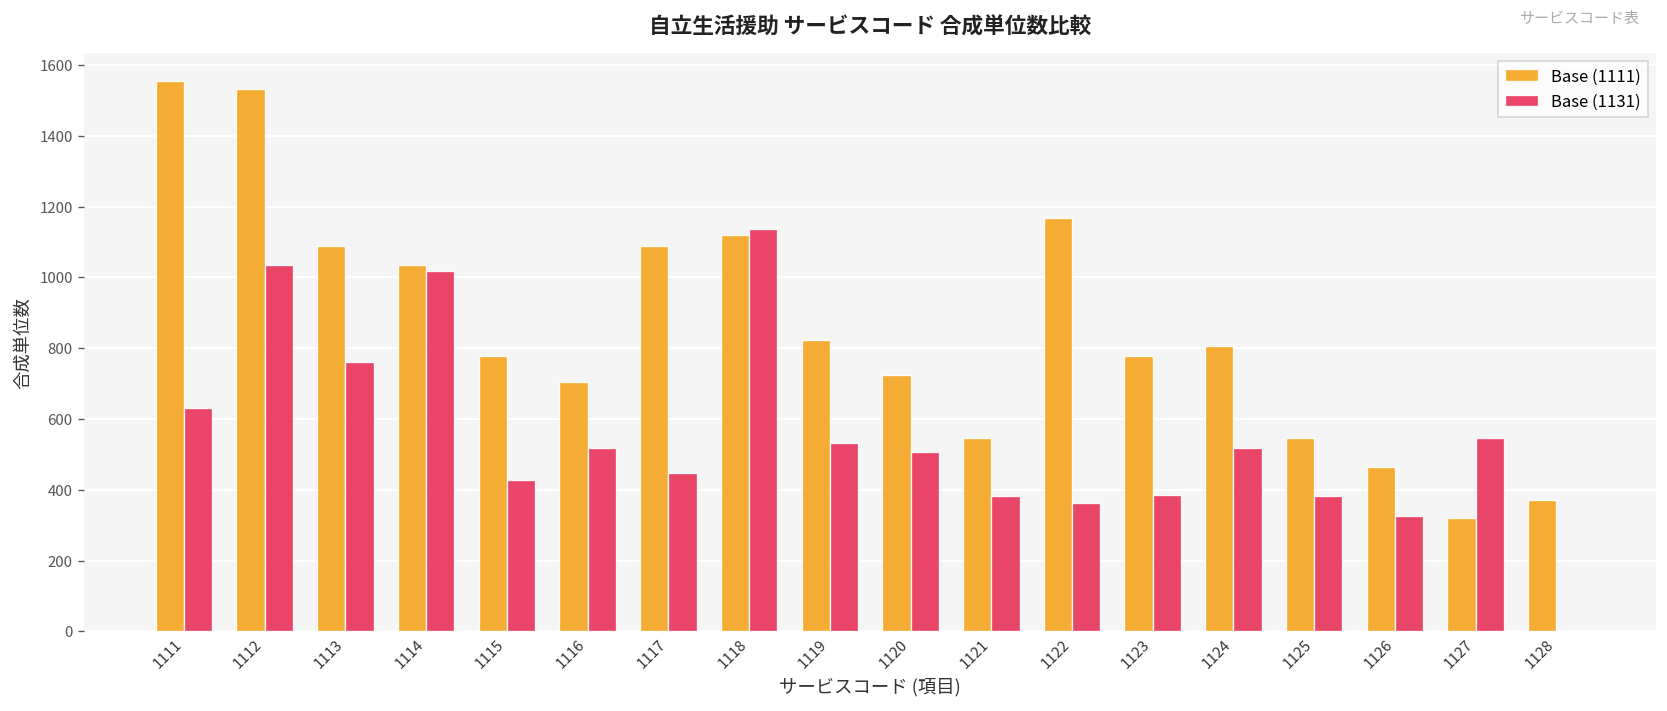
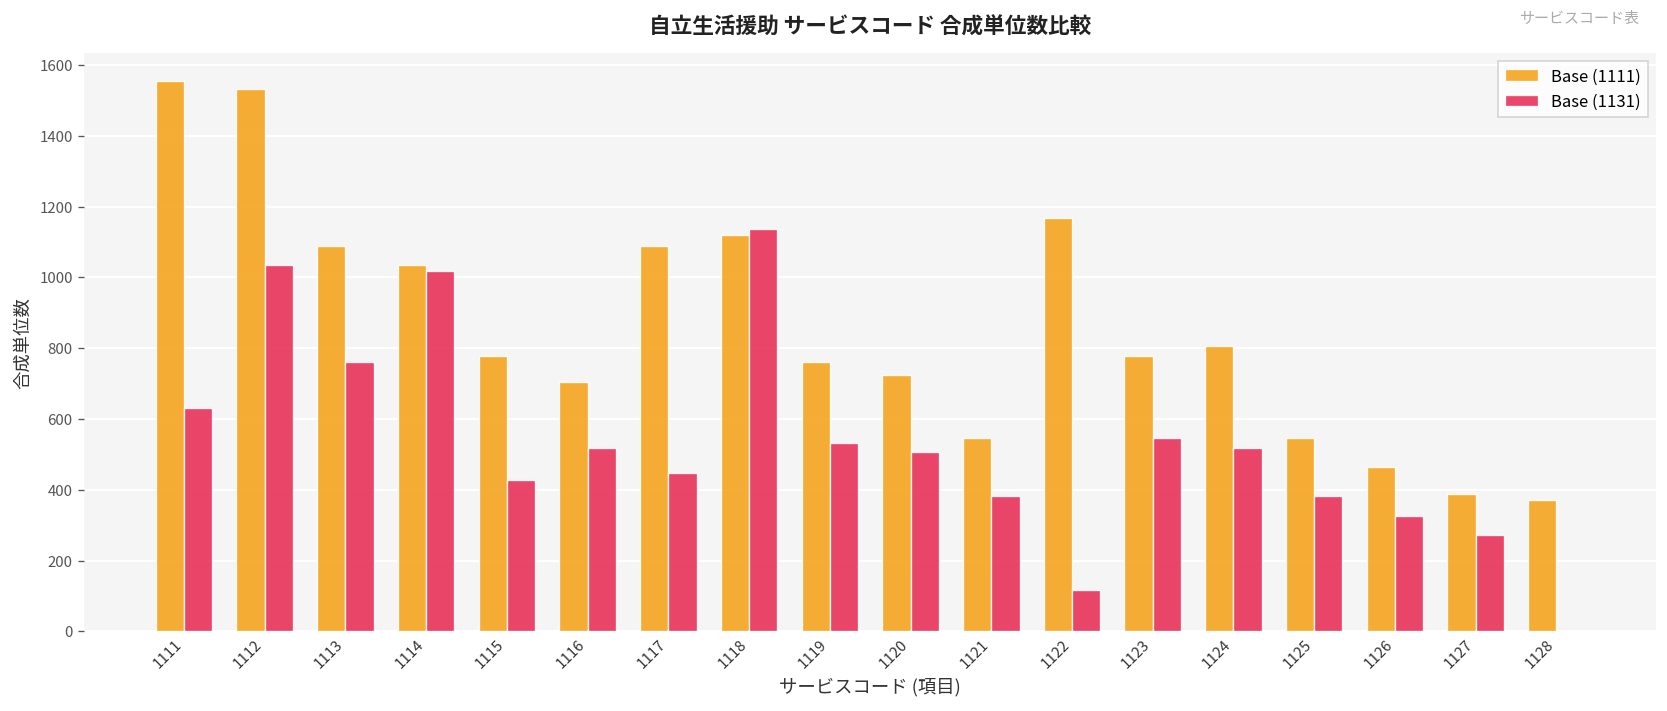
  {
    "Base (1111)": {
      "1111": 1560,
      "1112": 1530,
      "1113": 1090,
      "1114": 1040,
      "1115": 780,
      "1116": 700,
      "1117": 1090,
      "1118": 1120,
-     "1119": 820,
+     "1119": 760,
      "1120": 720,
      "1121": 550,
      "1122": 1170,
      "1123": 780,
      "1124": 810,
      "1125": 550,
      "1126": 460,
-     "1127": 320,
+     "1127": 390,
      "1128": 370
    },
    "Base (1131)": {
      "1111": 630,
      "1112": 1040,
      "1113": 760,
      "1114": 1020,
      "1115": 430,
      "1116": 520,
      "1117": 450,
      "1118": 1140,
      "1119": 530,
      "1120": 510,
      "1121": 380,
-     "1122": 360,
-     "1123": 390,
+     "1122": 120,
+     "1123": 550,
      "1124": 520,
      "1125": 380,
      "1126": 330,
-     "1127": 550,
+     "1127": 270,
      "1128": 0
    }
  }
